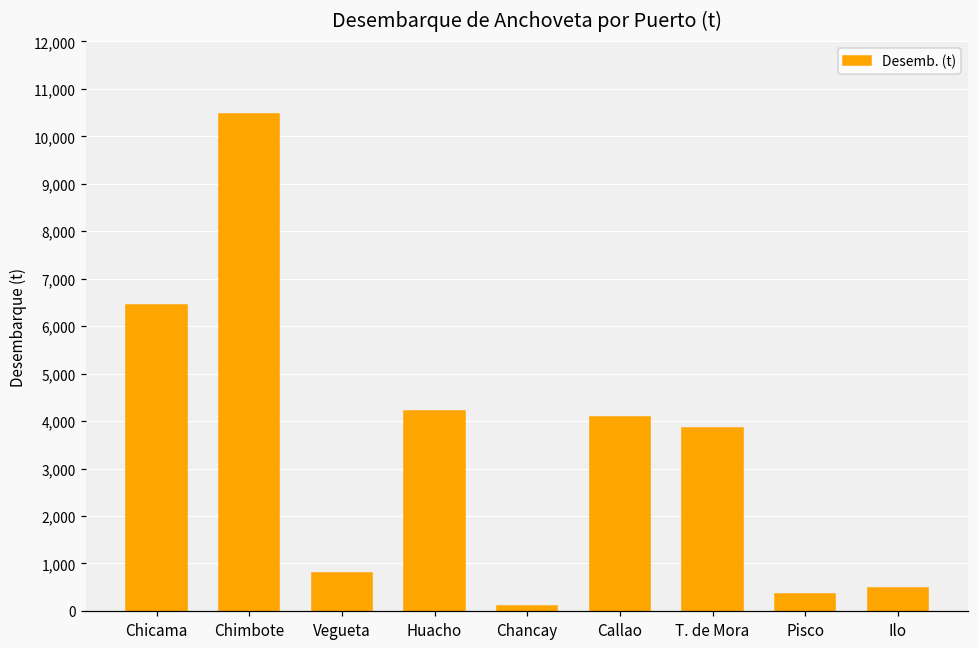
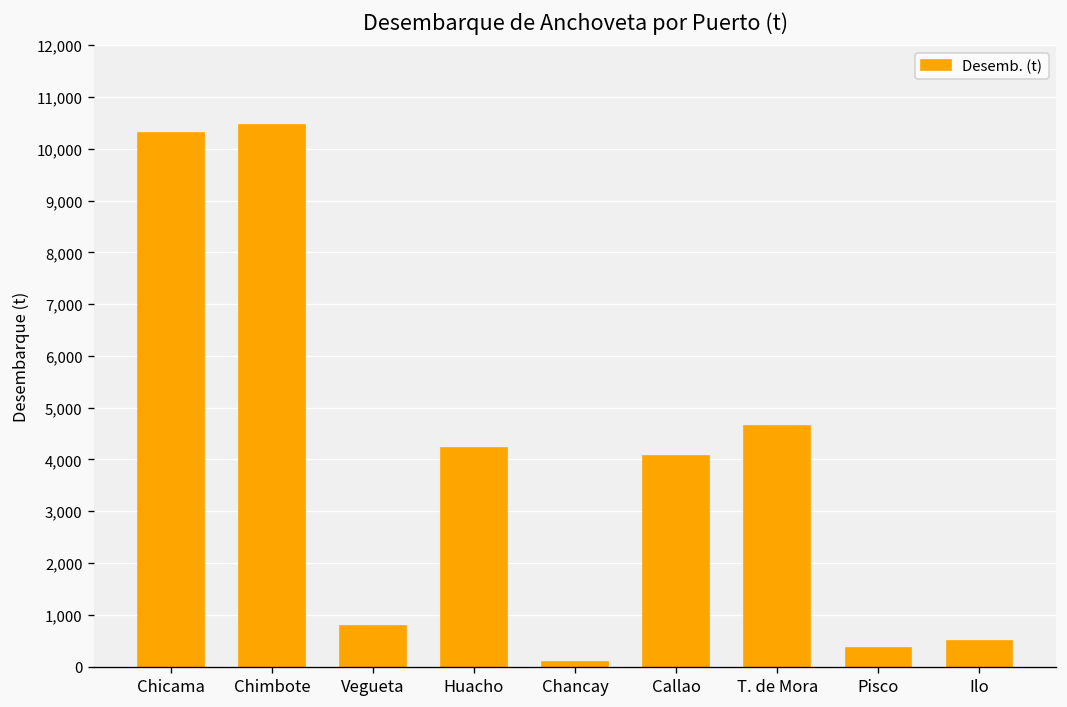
  {
-   "Chicama": "6,400",
+   "Chicama": "10,300",
    "Chimbote": "10,500",
    "Vegueta": "800",
    "Huacho": "4,200",
    "Chancay": "100",
    "Callao": "4,100",
-   "T. de Mora": "3,900",
+   "T. de Mora": "4,600",
    "Pisco": "400",
    "Ilo": "500"
  }
